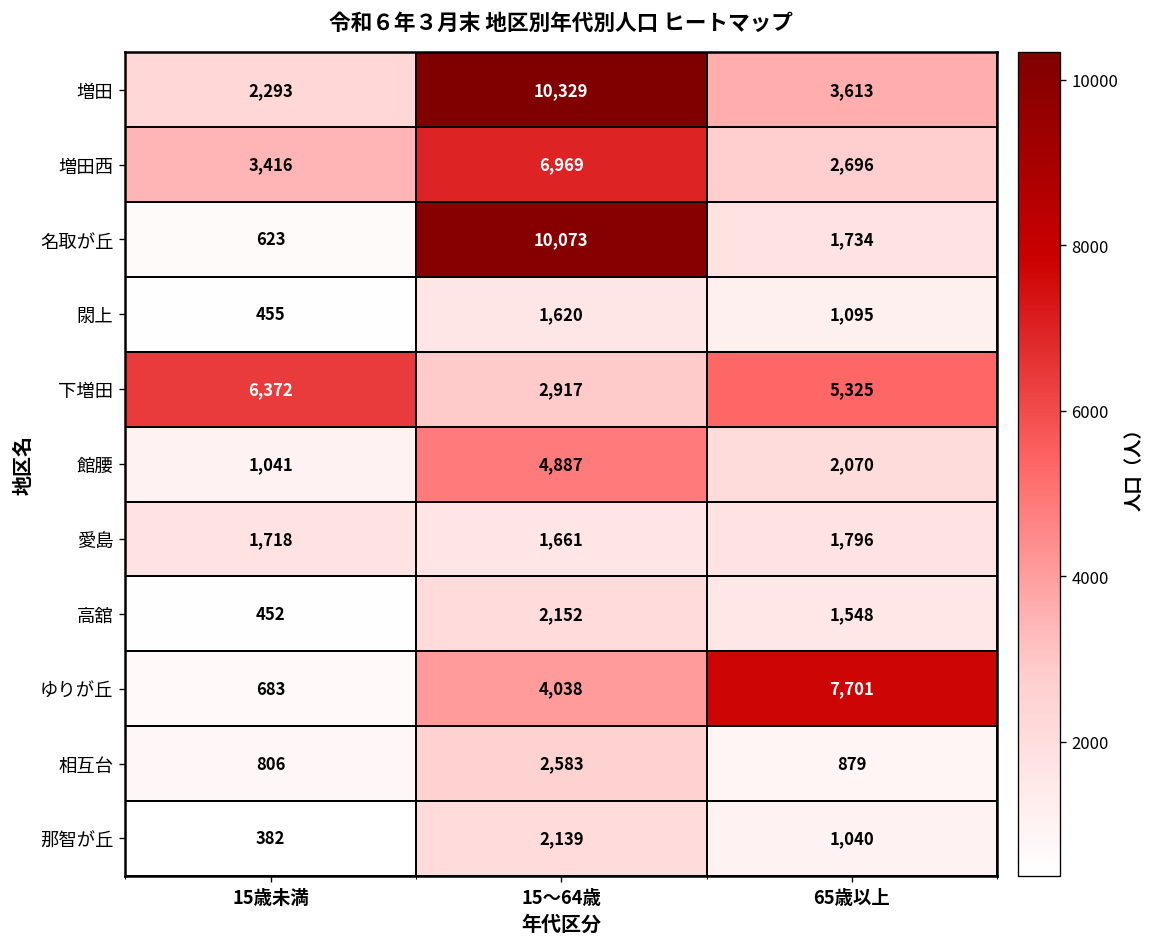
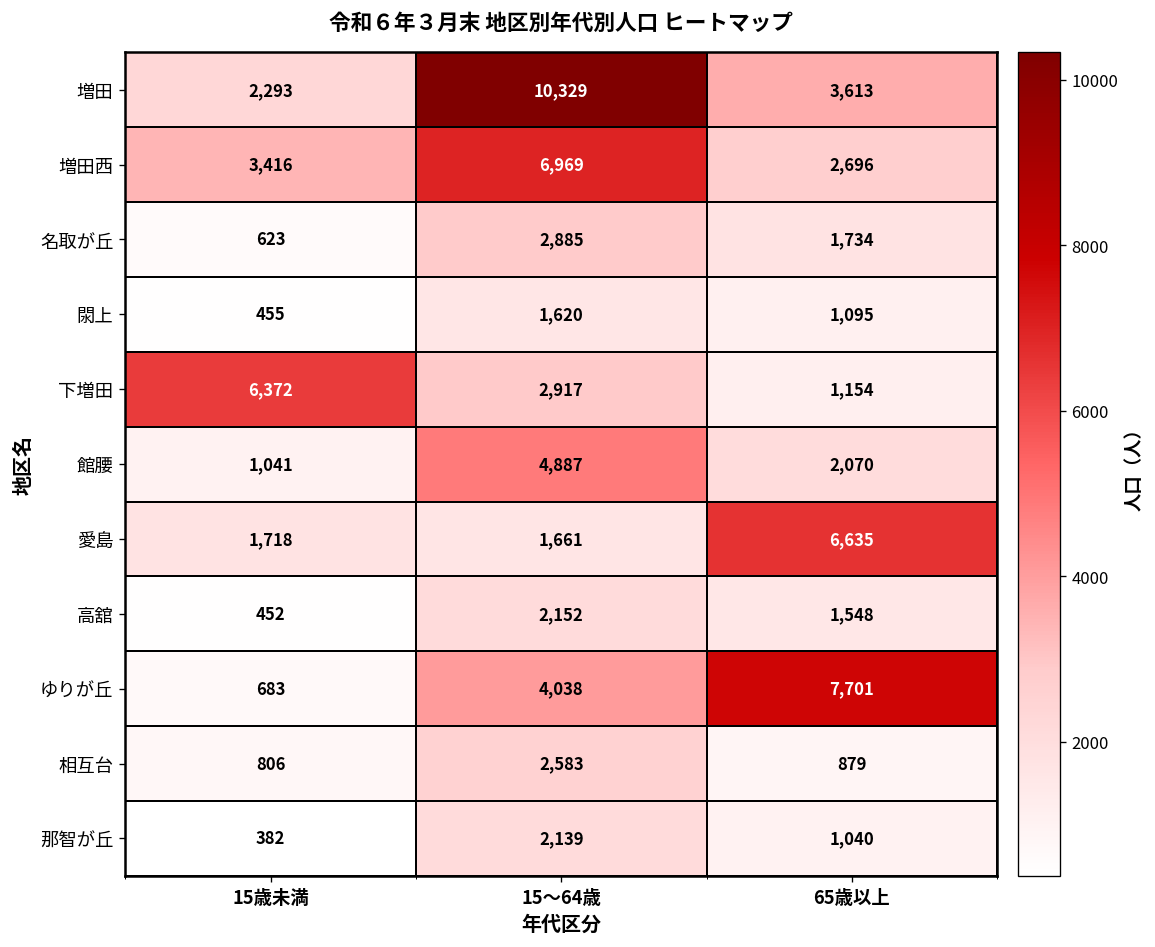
  {
    "増田": {
      "15歳未満": "2,293",
      "15～64歳": "10,329",
      "65歳以上": "3,613"
    },
    "増田西": {
      "15歳未満": "3,416",
      "15～64歳": "6,969",
      "65歳以上": "2,696"
    },
    "名取が丘": {
      "15歳未満": "623",
-     "15～64歳": "10,073",
+     "15～64歳": "2,885",
      "65歳以上": "1,734"
    },
    "閖上": {
      "15歳未満": "455",
      "15～64歳": "1,620",
      "65歳以上": "1,095"
    },
    "下増田": {
      "15歳未満": "6,372",
      "15～64歳": "2,917",
-     "65歳以上": "5,325"
+     "65歳以上": "1,154"
    },
    "館腰": {
      "15歳未満": "1,041",
      "15～64歳": "4,887",
      "65歳以上": "2,070"
    },
    "愛島": {
      "15歳未満": "1,718",
      "15～64歳": "1,661",
-     "65歳以上": "1,796"
+     "65歳以上": "6,635"
    },
    "高舘": {
      "15歳未満": "452",
      "15～64歳": "2,152",
      "65歳以上": "1,548"
    },
    "ゆりが丘": {
      "15歳未満": "683",
      "15～64歳": "4,038",
      "65歳以上": "7,701"
    },
    "相互台": {
      "15歳未満": "806",
      "15～64歳": "2,583",
      "65歳以上": "879"
    },
    "那智が丘": {
      "15歳未満": "382",
      "15～64歳": "2,139",
      "65歳以上": "1,040"
    }
  }
